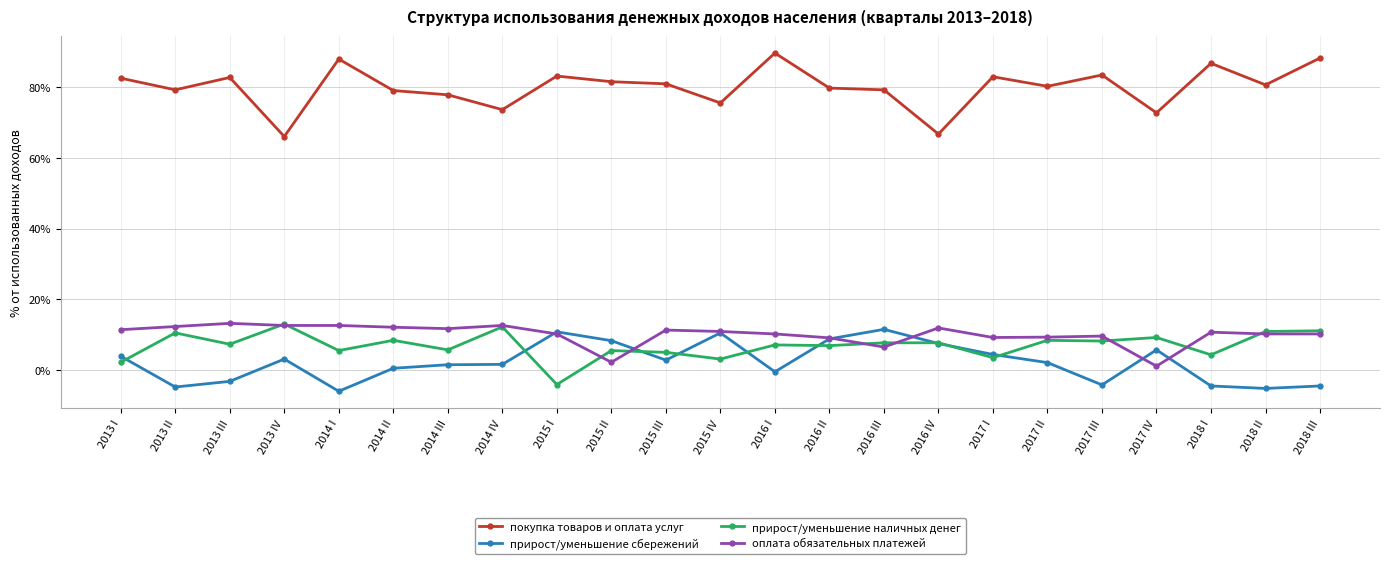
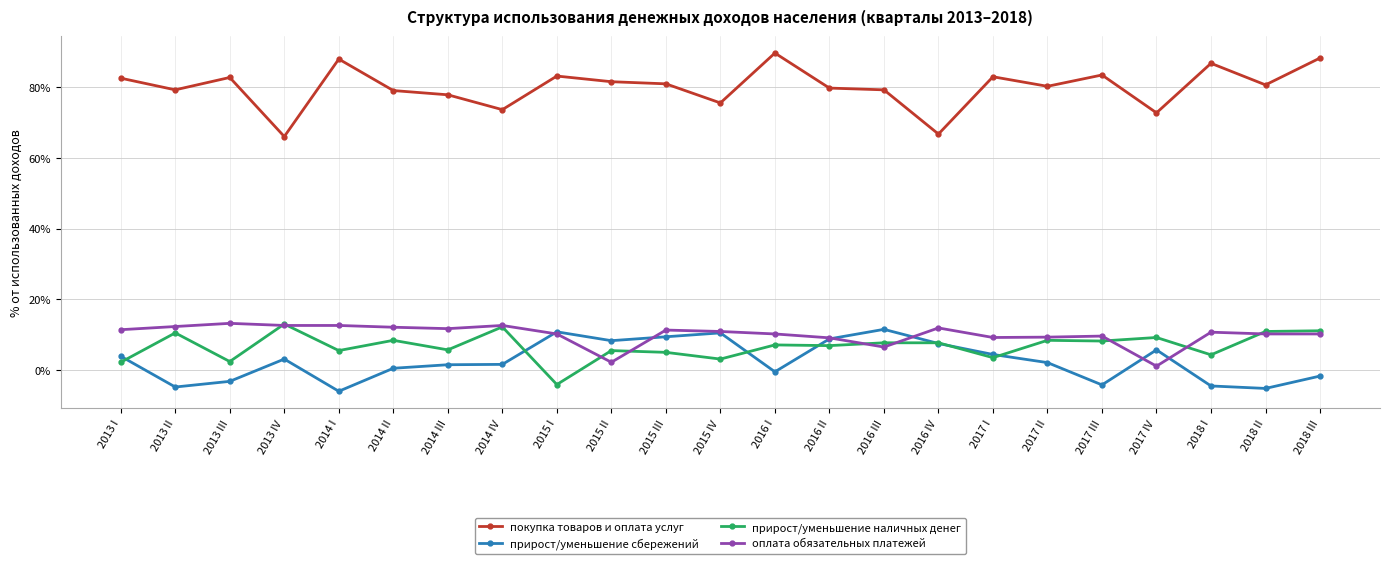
  {
    "покупка товаров и оплата услуг": {
      "2013 I": "83%",
      "2013 II": "79%",
      "2013 III": "83%",
      "2013 IV": "66%",
      "2014 I": "88%",
      "2014 II": "79%",
      "2014 III": "78%",
      "2014 IV": "74%",
      "2015 I": "83%",
      "2015 II": "82%",
      "2015 III": "81%",
      "2015 IV": "76%",
      "2016 I": "90%",
      "2016 II": "80%",
      "2016 III": "79%",
      "2016 IV": "67%",
      "2017 I": "83%",
      "2017 II": "80%",
      "2017 III": "83%",
      "2017 IV": "73%",
      "2018 I": "87%",
      "2018 II": "81%",
      "2018 III": "88%"
    },
    "прирост/уменьшение сбережений": {
      "2013 I": "4%",
      "2013 II": "-5%",
      "2013 III": "-3%",
      "2013 IV": "3%",
      "2014 I": "-6%",
      "2014 II": "1%",
      "2014 III": "2%",
      "2014 IV": "2%",
      "2015 II": "8%",
-     "2015 III": "3%",
+     "2015 III": "9%",
      "2016 I": "-1%",
      "2016 III": "12%",
      "2017 I": "4%",
      "2017 II": "2%",
      "2017 III": "-4%",
      "2017 IV": "6%",
      "2018 I": "-5%",
      "2018 II": "-5%",
-     "2018 III": "-5%"
+     "2018 III": "-2%"
    },
    "прирост/уменьшение наличных денег": {
      "2013 I": "2%",
      "2013 II": "11%",
-     "2013 III": "7%",
+     "2013 III": "2%",
      "2014 I": "6%",
      "2014 II": "8%",
      "2014 III": "6%",
      "2015 I": "-4%",
      "2015 II": "6%",
      "2015 III": "5%",
      "2015 IV": "3%",
      "2016 I": "7%",
      "2016 II": "7%",
      "2016 III": "8%",
      "2017 I": "4%",
      "2017 II": "8%",
      "2017 III": "8%",
      "2017 IV": "9%",
      "2018 I": "4%",
      "2018 III": "11%"
    },
    "оплата обязательных платежей": {
      "2013 I": "11%",
      "2013 II": "12%",
      "2013 III": "13%",
      "2014 I": "13%",
      "2014 II": "12%",
      "2014 III": "12%",
      "2015 II": "2%",
      "2015 III": "11%",
      "2016 I": "10%",
      "2016 III": "7%",
      "2016 IV": "12%",
      "2017 I": "9%",
      "2017 II": "9%",
      "2017 III": "10%",
      "2017 IV": "1%",
      "2018 I": "11%",
      "2018 III": "10%"
    }
  }
